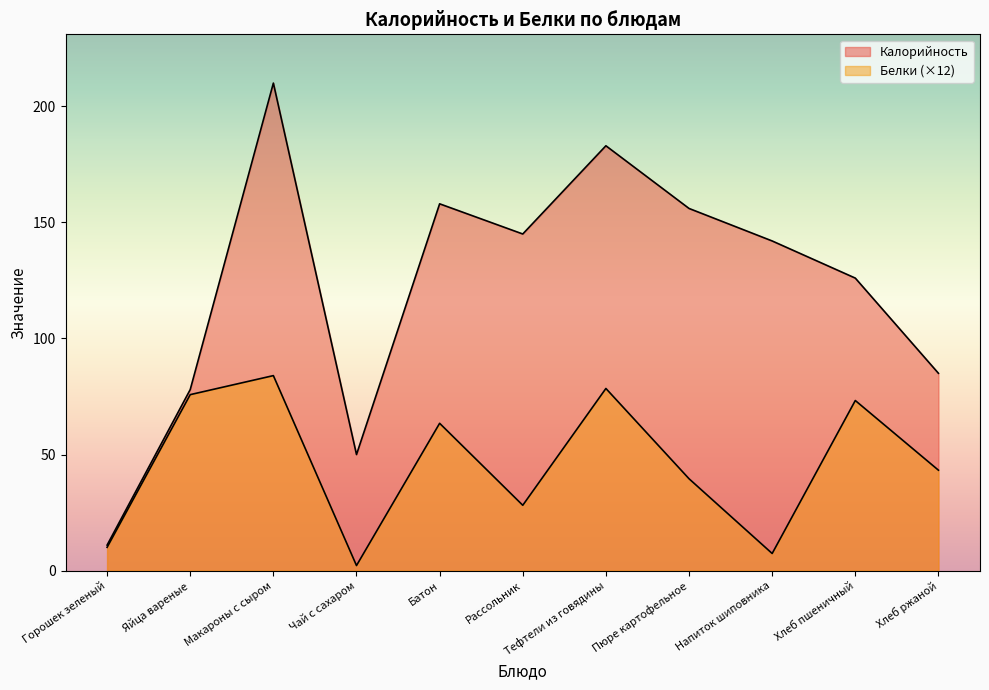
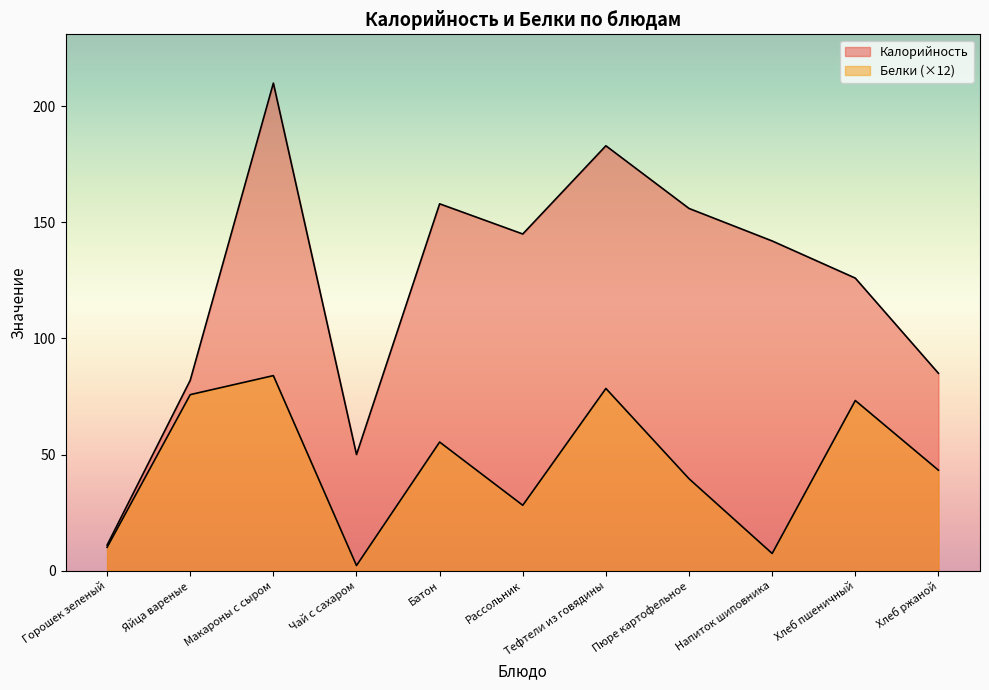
  {
    "Калорийность": {
-     "Яйца вареные": 78,
+     "Яйца вареные": 82,
      "Макароны с сыром": 210,
      "Чай с сахаром": 50,
      "Батон": 158,
      "Рассольник": 145,
      "Тефтели из говядины": 183,
      "Пюре картофельное": 156,
      "Напиток шиповника": 142,
      "Хлеб пшеничный": 126,
      "Хлеб ржаной": 85
    },
    "Белки (×12)": {
      "Яйца вареные": 76,
      "Макароны с сыром": 84,
      "Чай с сахаром": 2,
-     "Батон": 63,
+     "Батон": 55,
      "Рассольник": 28,
      "Тефтели из говядины": 78,
      "Пюре картофельное": 40,
      "Напиток шиповника": 7,
      "Хлеб пшеничный": 73,
      "Хлеб ржаной": 43
    }
  }
